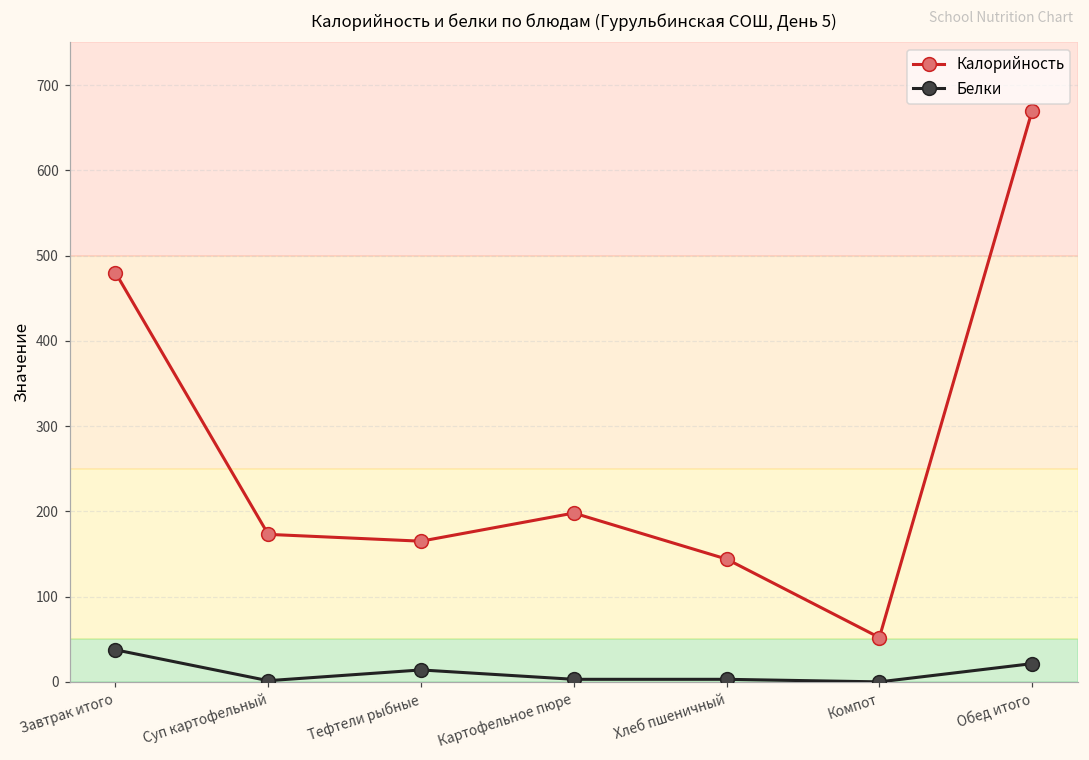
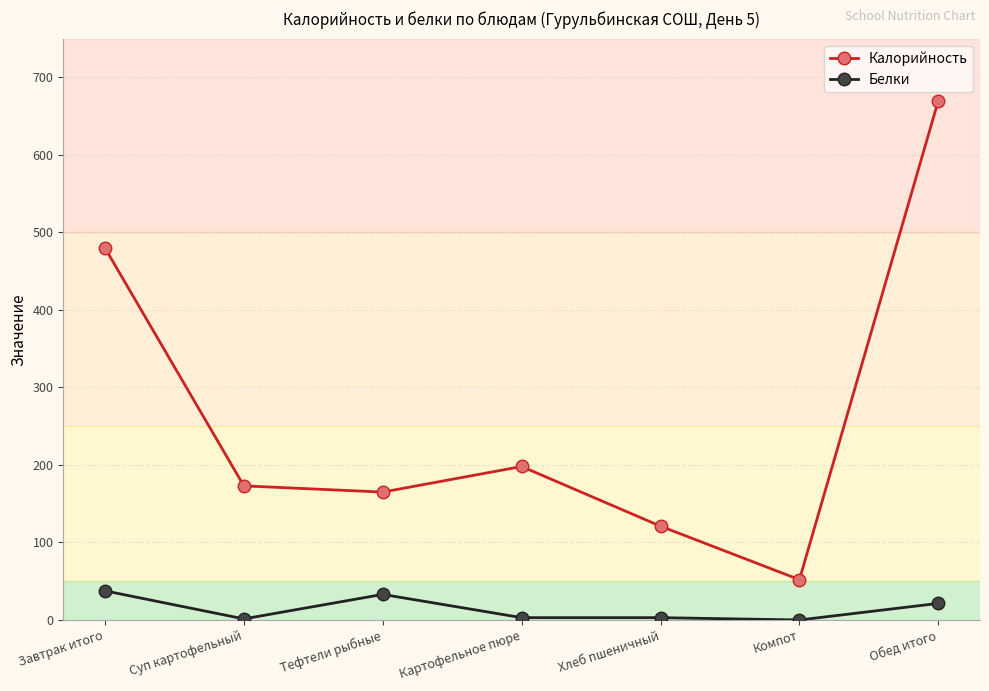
  {
    "Калорийность": {
      "Завтрак итого": 480,
      "Суп картофельный": 170,
      "Тефтели рыбные": 170,
      "Картофельное пюре": 200,
-     "Хлеб пшеничный": 140,
+     "Хлеб пшеничный": 120,
      "Компот": 50,
      "Обед итого": 670
    },
    "Белки": {
      "Завтрак итого": 40,
      "Суп картофельный": 0,
-     "Тефтели рыбные": 10,
+     "Тефтели рыбные": 30,
      "Картофельное пюре": 0,
      "Хлеб пшеничный": 0,
      "Компот": 0,
      "Обед итого": 20
    }
  }
